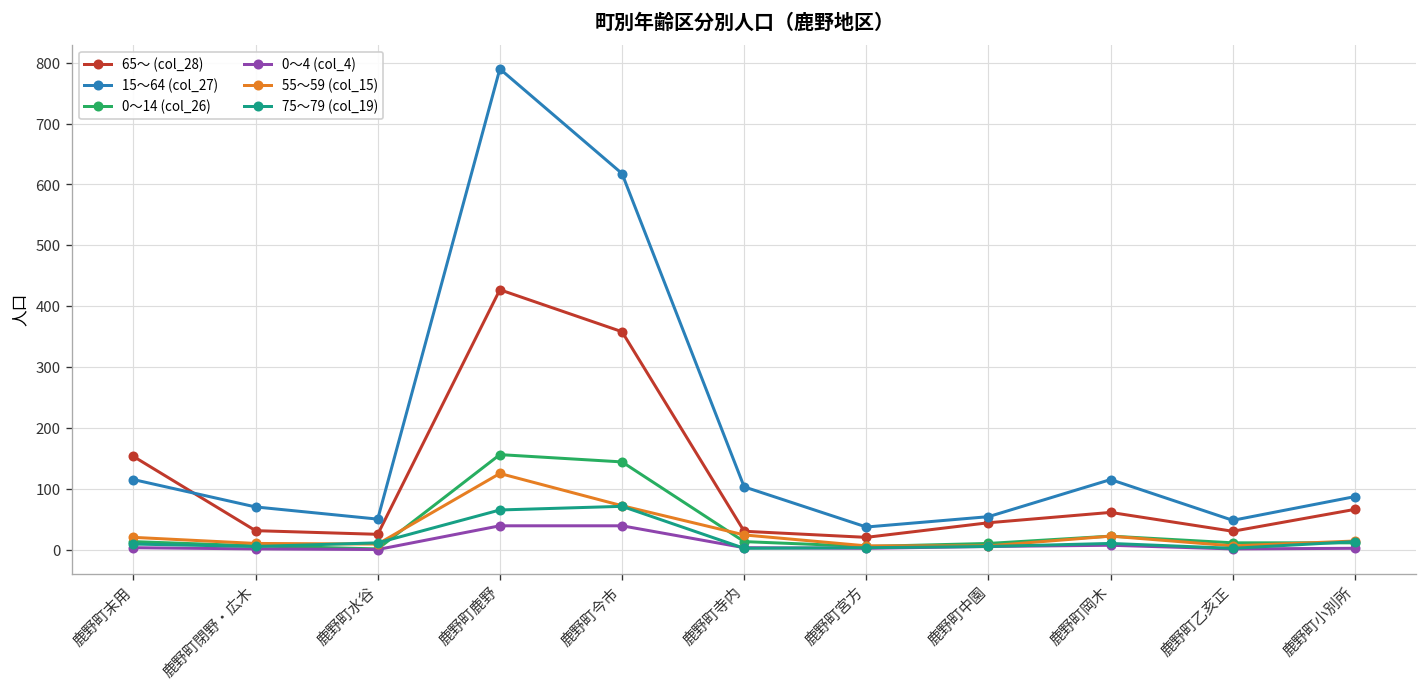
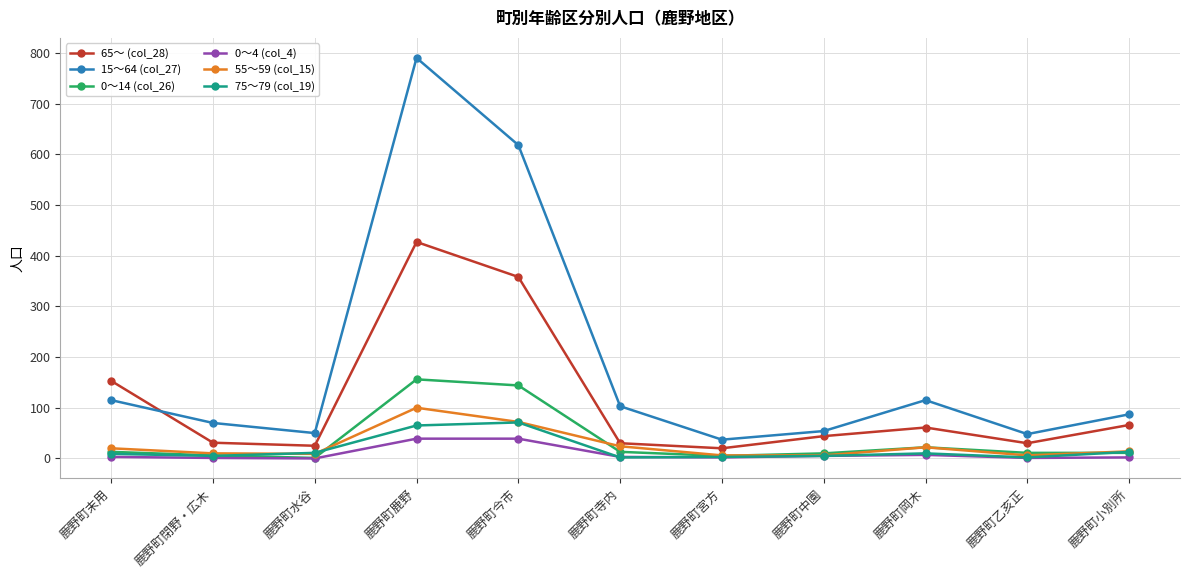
  {
    "65～ (col_28)": {
      "鹿野町末用": 150,
      "鹿野町閉野・広木": 30,
      "鹿野町水谷": 30,
      "鹿野町鹿野": 430,
      "鹿野町今市": 360,
      "鹿野町寺内": 30,
      "鹿野町宮方": 20,
      "鹿野町中園": 40,
      "鹿野町岡木": 60,
      "鹿野町乙亥正": 30,
      "鹿野町小別所": 70
    },
    "15～64 (col_27)": {
      "鹿野町末用": 120,
      "鹿野町閉野・広木": 70,
      "鹿野町水谷": 50,
      "鹿野町鹿野": 790,
      "鹿野町今市": 620,
      "鹿野町寺内": 100,
      "鹿野町宮方": 40,
      "鹿野町中園": 50,
      "鹿野町岡木": 120,
      "鹿野町乙亥正": 50,
      "鹿野町小別所": 90
    },
    "0～4 (col_4)": {
      "鹿野町末用": 0,
      "鹿野町鹿野": 40,
      "鹿野町今市": 40,
      "鹿野町小別所": 0
    },
    "55～59 (col_15)": {
      "鹿野町末用": 20,
-     "鹿野町鹿野": 130,
+     "鹿野町鹿野": 100,
      "鹿野町寺内": 20
    }
  }
